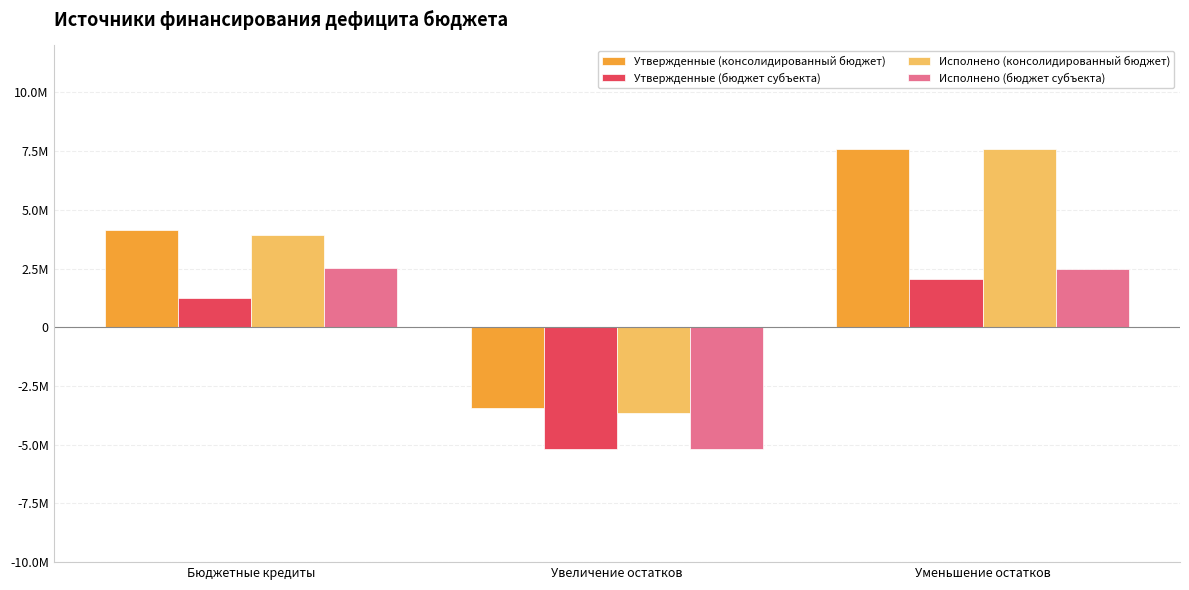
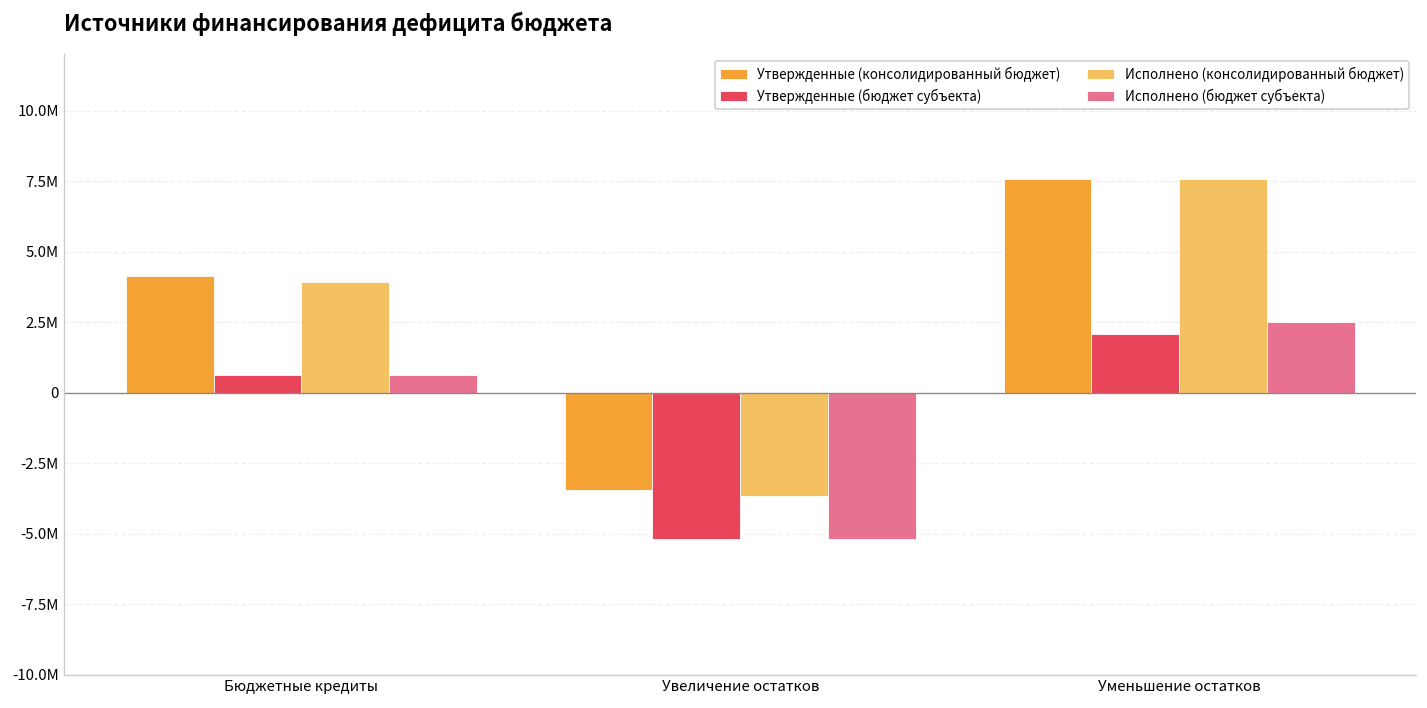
  {
    "Утвержденные (бюджет субъекта)": {
-     "Бюджетные кредиты": 1300000,
+     "Бюджетные кредиты": 600000,
      "Увеличение остатков": -5200000,
      "Уменьшение остатков": 2100000
    },
    "Исполнено (бюджет субъекта)": {
-     "Бюджетные кредиты": 2500000,
+     "Бюджетные кредиты": 600000,
      "Увеличение остатков": -5200000,
      "Уменьшение остатков": 2500000
    }
  }
